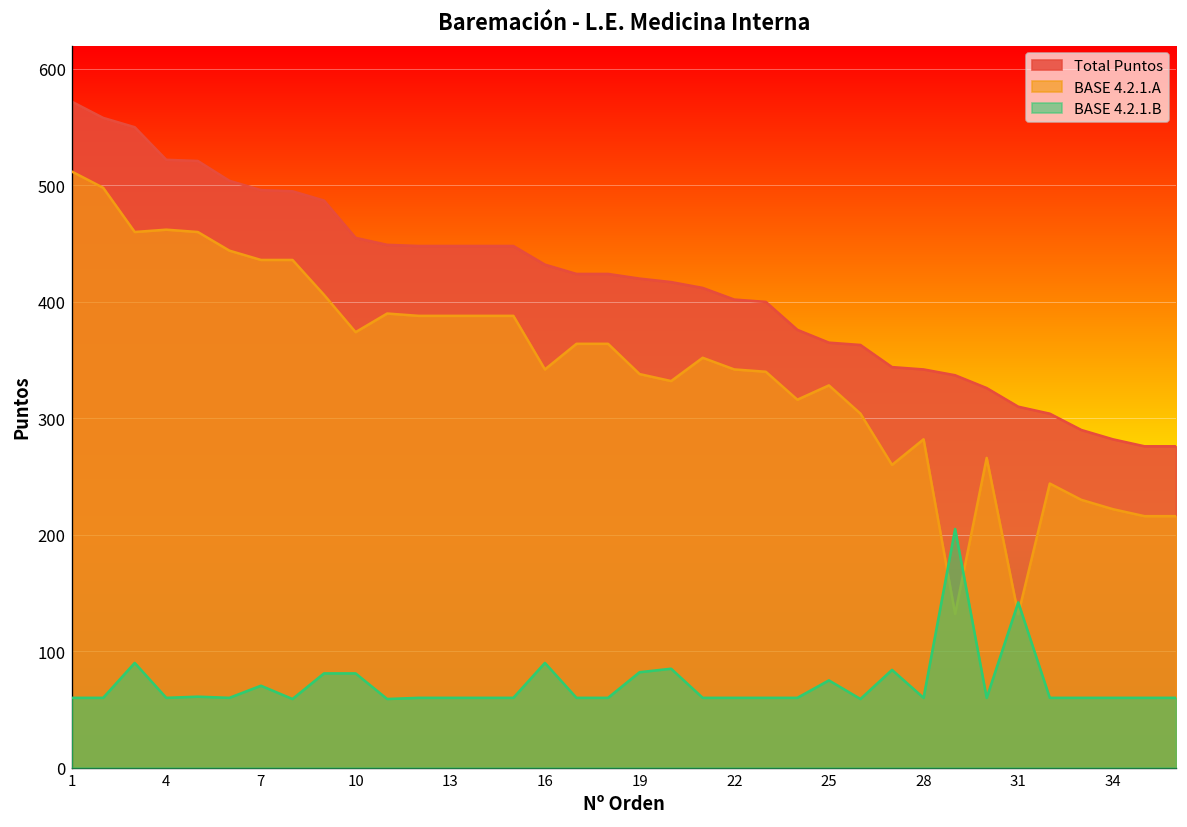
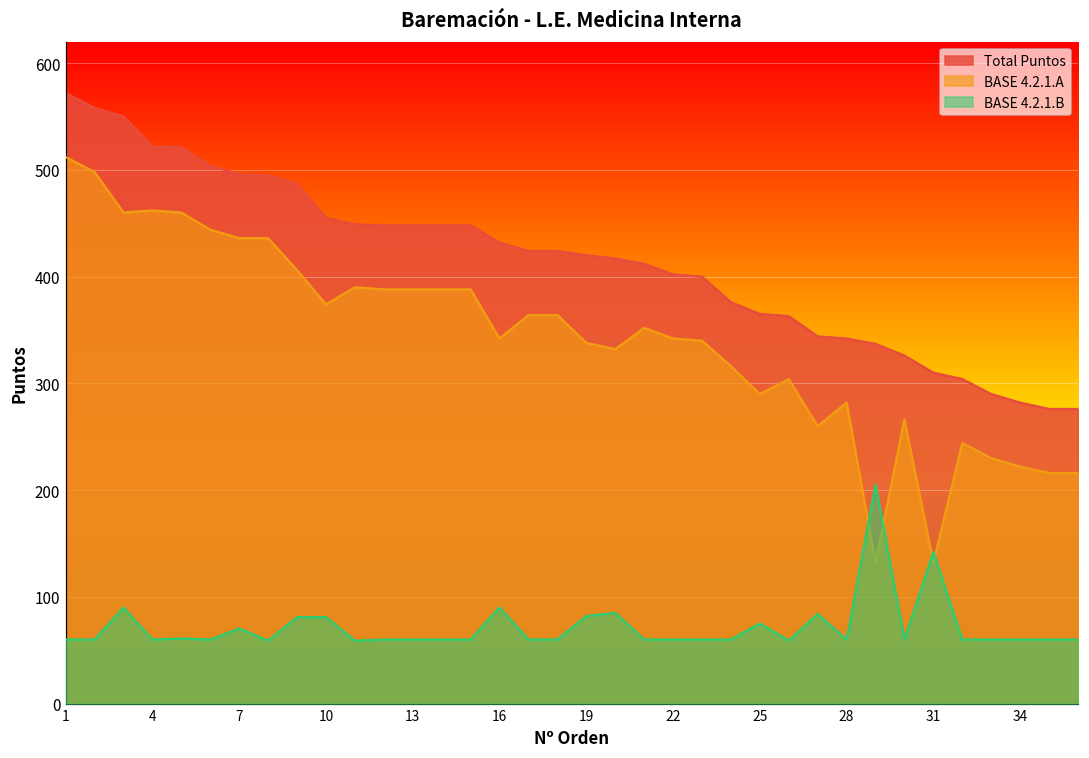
  {
    "Total Puntos": {
      "1": 570,
      "4": 520,
      "7": 500,
      "10": 460,
      "13": 450,
      "16": 430,
      "19": 420,
      "22": 400,
      "25": 370,
      "28": 340,
      "31": 310,
      "34": 280
    },
    "BASE 4.2.1.A": {
      "1": 510,
      "4": 460,
      "7": 440,
      "10": 370,
      "13": 390,
      "16": 340,
      "19": 340,
      "22": 340,
-     "25": 330,
+     "25": 290,
      "28": 280,
      "31": 130,
      "34": 220
    },
    "BASE 4.2.1.B": {
      "1": 60,
      "4": 60,
      "7": 70,
      "10": 80,
      "13": 60,
      "16": 90,
      "19": 80,
      "22": 60,
      "25": 80,
      "28": 60,
      "31": 140,
      "34": 60
    }
  }
